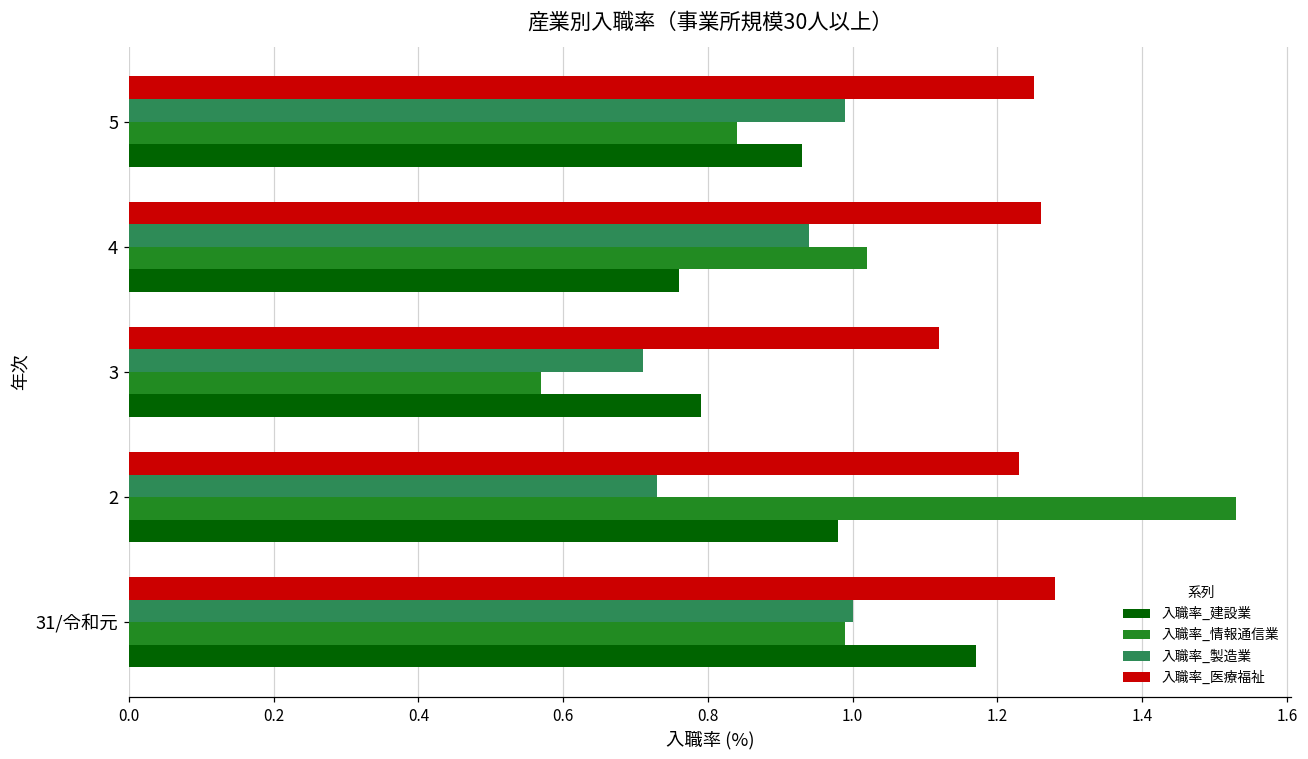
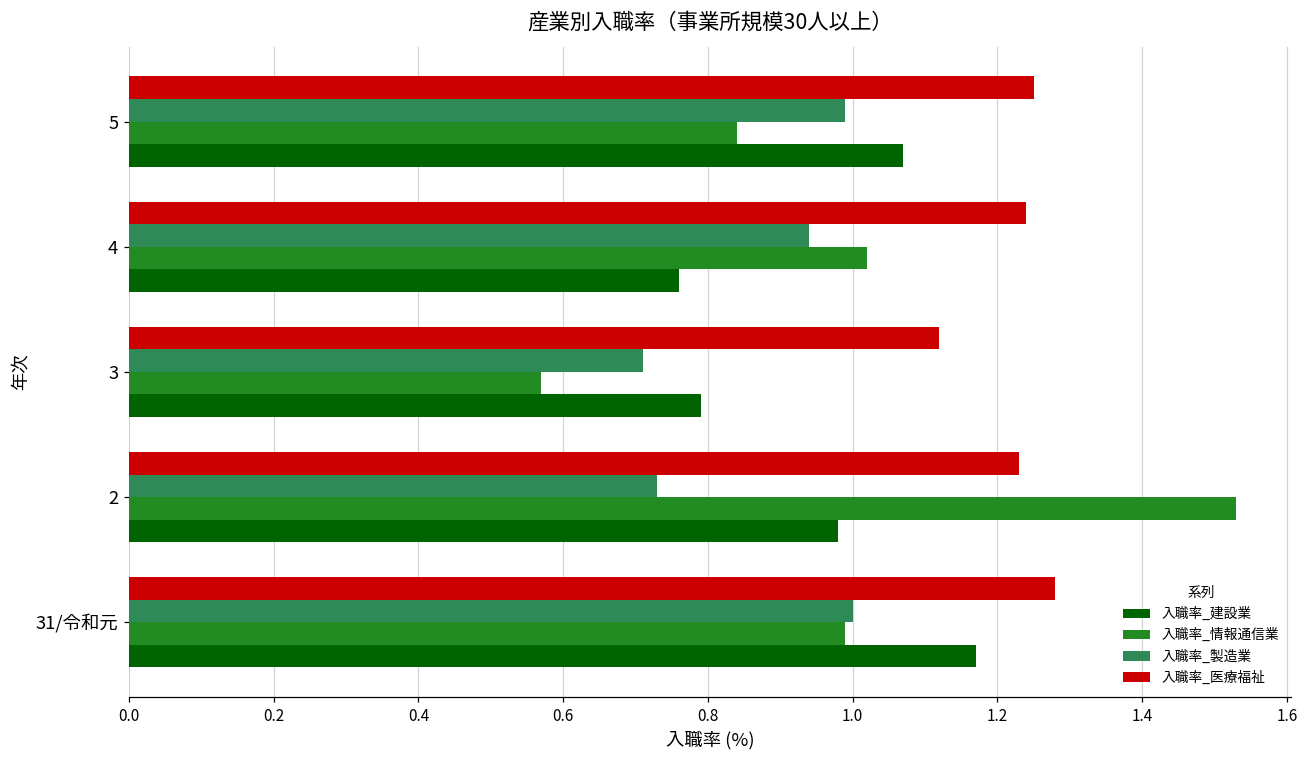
  {
    "入職率_建設業": {
-     "5": 0.93,
+     "5": 1.07,
      "4": 0.76,
      "3": 0.79,
      "2": 0.98,
      "31/令和元": 1.17
    },
    "入職率_医療福祉": {
      "5": 1.25,
-     "4": 1.26,
+     "4": 1.24,
      "3": 1.12,
      "2": 1.23,
      "31/令和元": 1.28
    }
  }
